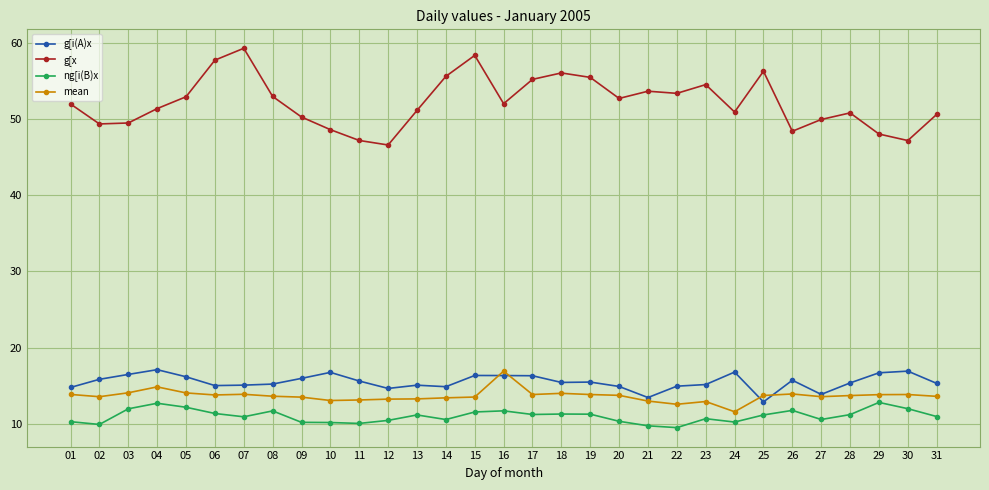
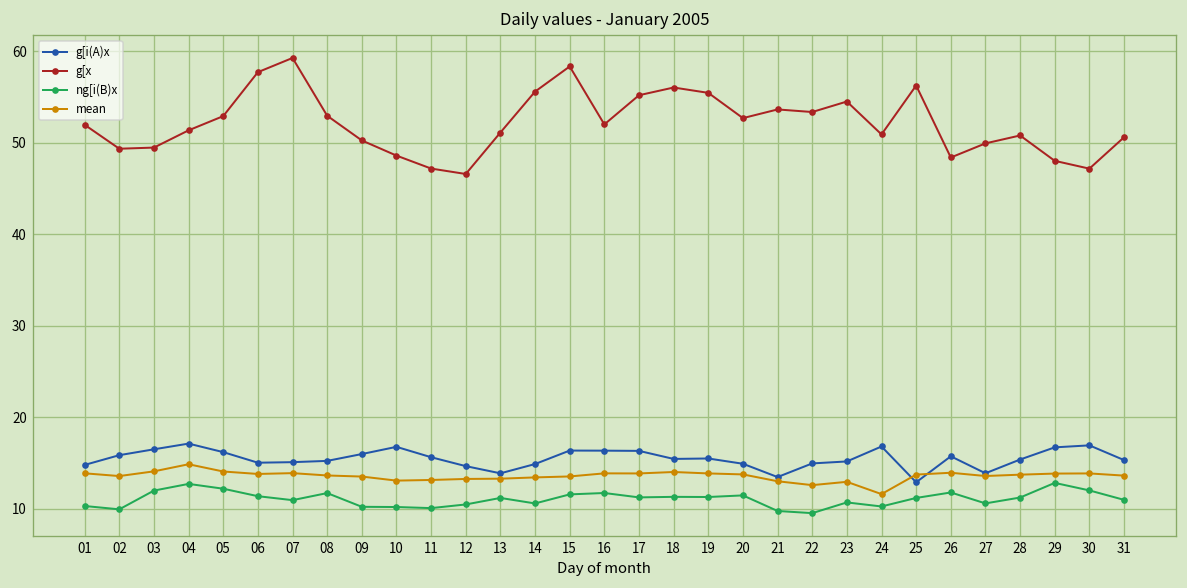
  {
    "g[i(A)x": {
      "01": 15,
      "02": 16,
      "03": 17,
      "04": 17,
      "05": 16,
      "06": 15,
      "07": 15,
      "08": 15,
      "09": 16,
      "10": 17,
      "11": 16,
      "12": 15,
-     "13": 15,
+     "13": 14,
      "14": 15,
      "15": 16,
      "16": 16,
      "17": 16,
      "18": 15,
      "19": 16,
      "20": 15,
      "21": 13,
      "22": 15,
      "23": 15,
      "24": 17,
      "25": 13,
      "26": 16,
      "28": 15,
      "29": 17,
      "30": 17,
      "31": 15
    },
    "g[x": {
      "01": 52,
      "02": 49,
      "03": 49,
      "04": 51,
      "05": 53,
      "06": 58,
      "07": 59,
      "08": 53,
      "09": 50,
      "10": 49,
      "11": 47,
      "12": 47,
      "13": 51,
      "14": 56,
      "15": 58,
      "16": 52,
      "17": 55,
      "18": 56,
      "19": 55,
      "20": 53,
      "21": 54,
      "22": 53,
      "23": 55,
      "24": 51,
      "25": 56,
      "26": 48,
      "27": 50,
      "28": 51,
      "29": 48,
      "30": 47,
      "31": 51
    },
    "ng[i(B)x": {
      "01": 10,
      "02": 10,
      "03": 12,
      "04": 13,
      "05": 12,
      "06": 11,
      "07": 11,
      "08": 12,
      "09": 10,
      "10": 10,
      "11": 10,
      "12": 10,
      "13": 11,
      "14": 11,
      "15": 12,
      "16": 12,
      "17": 11,
      "18": 11,
      "19": 11,
-     "20": 10,
+     "20": 11,
      "21": 10,
      "22": 10,
      "23": 11,
      "24": 10,
      "25": 11,
      "26": 12,
      "27": 11,
      "28": 11,
      "29": 13,
      "30": 12,
      "31": 11
    },
    "mean": {
      "01": 14,
      "02": 14,
      "03": 14,
      "04": 15,
      "05": 14,
      "06": 14,
      "07": 14,
      "08": 14,
      "09": 14,
      "10": 13,
      "11": 13,
      "12": 13,
      "13": 13,
      "14": 13,
      "15": 14,
-     "16": 17,
+     "16": 14,
      "17": 14,
      "18": 14,
      "19": 14,
      "20": 14,
      "21": 13,
      "22": 13,
      "23": 13,
      "24": 12,
      "25": 14,
      "26": 14,
      "28": 14,
      "29": 14,
      "30": 14,
      "31": 14
    }
  }
